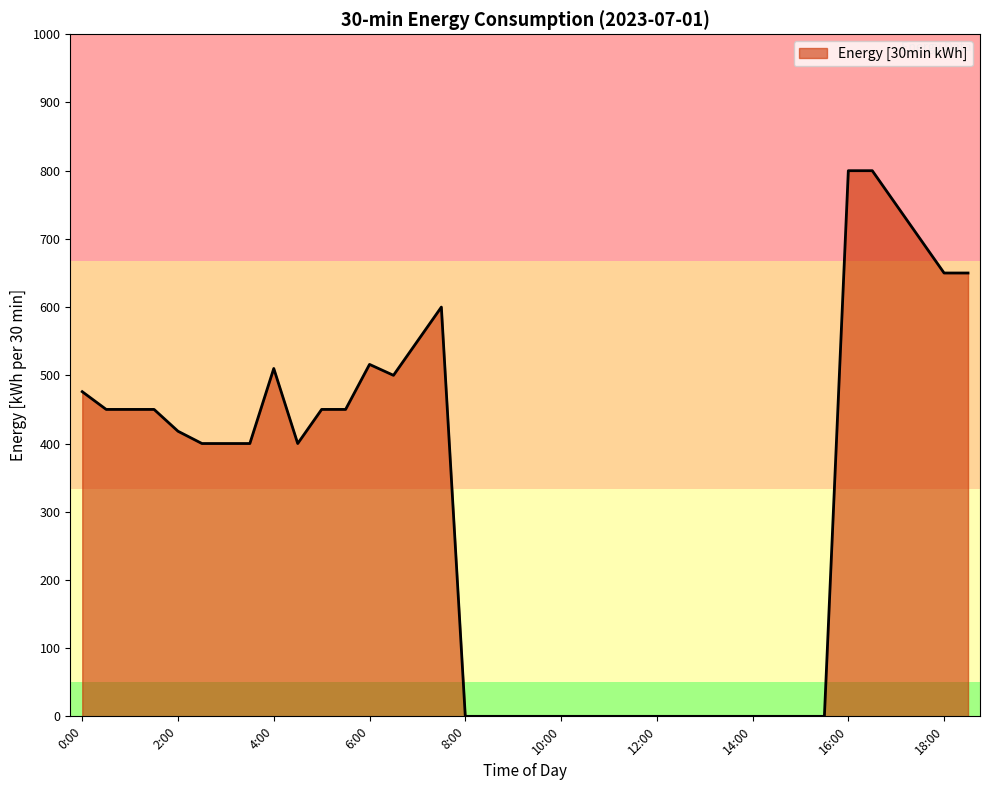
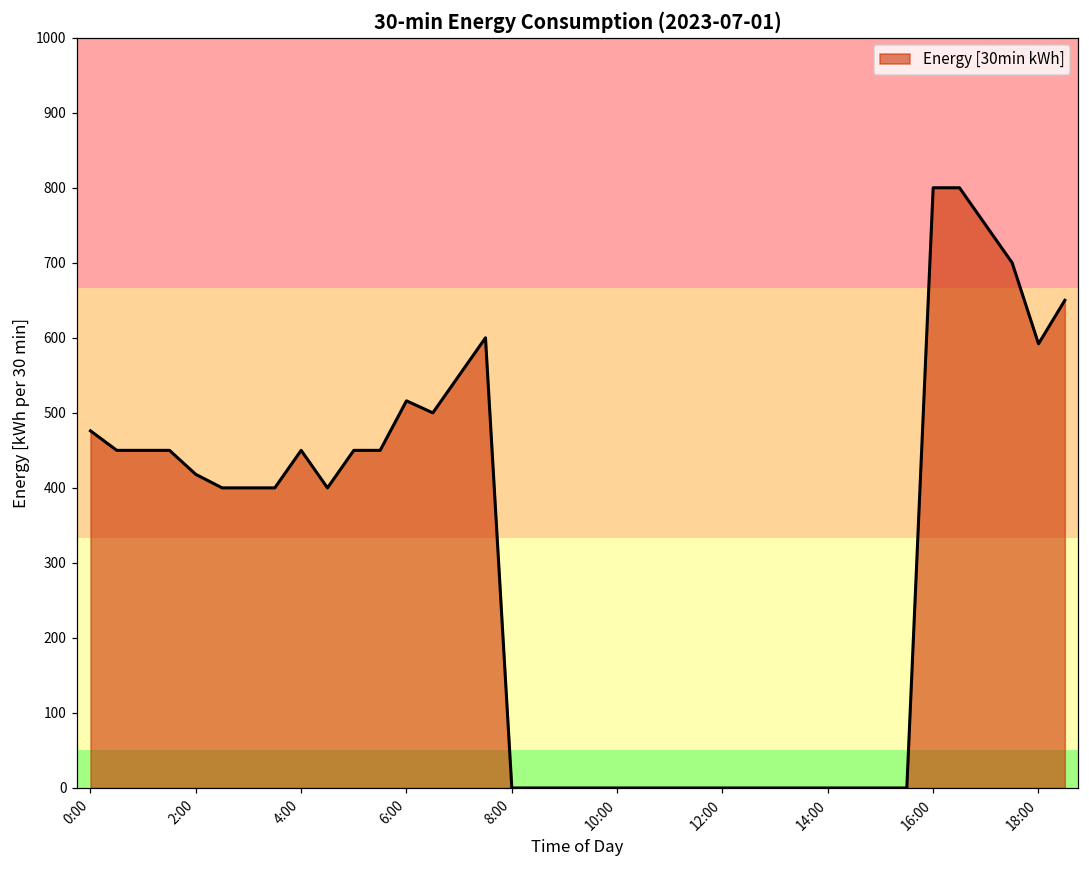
  {
    "0:00": 480,
    "2:00": 420,
-   "4:00": 510,
+   "4:00": 450,
    "6:00": 520,
    "8:00": 0,
    "10:00": 0,
    "12:00": 0,
    "14:00": 0,
    "16:00": 800,
-   "18:00": 650
+   "18:00": 590
  }
